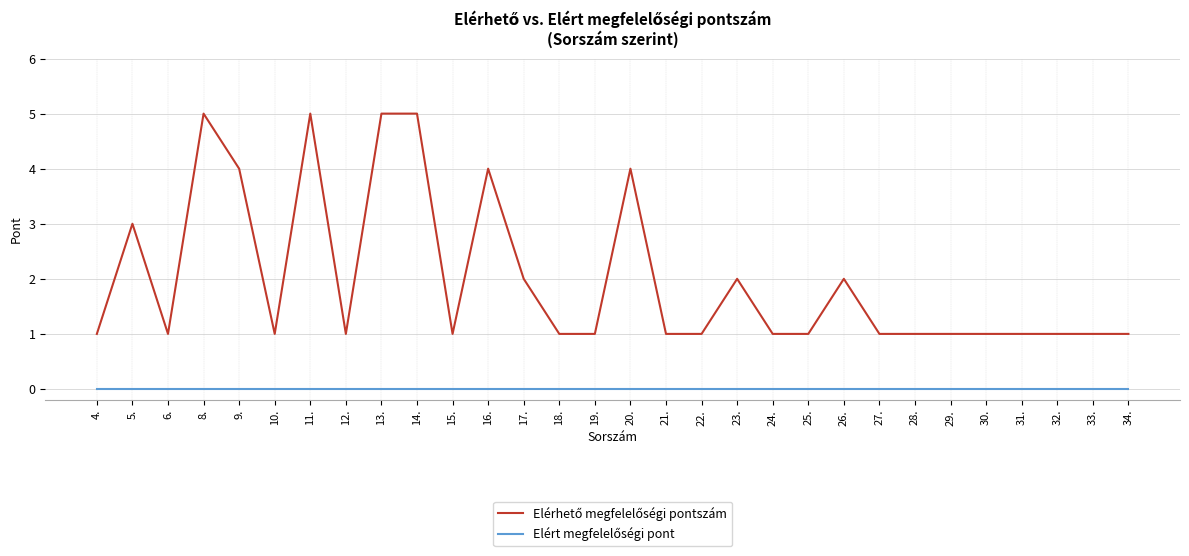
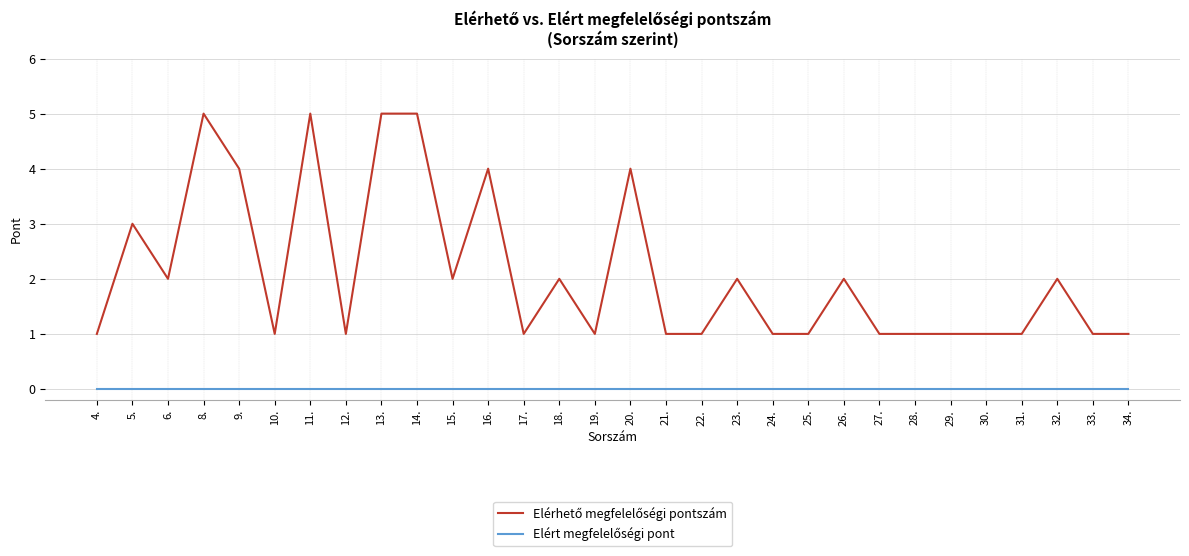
  {
    "Elérhető megfelelőségi pontszám": {
      "4.": 1,
      "5.": 3,
-     "6.": 1,
+     "6.": 2,
      "8.": 5,
      "9.": 4,
      "10.": 1,
      "11.": 5,
      "12.": 1,
      "13.": 5,
      "14.": 5,
-     "15.": 1,
+     "15.": 2,
      "16.": 4,
-     "17.": 2,
-     "18.": 1,
+     "17.": 1,
+     "18.": 2,
      "19.": 1,
      "20.": 4,
      "21.": 1,
      "22.": 1,
      "23.": 2,
      "24.": 1,
      "25.": 1,
      "26.": 2,
      "27.": 1,
      "28.": 1,
      "29.": 1,
      "30.": 1,
      "31.": 1,
-     "32.": 1,
+     "32.": 2,
      "33.": 1,
      "34.": 1
    },
    "Elért megfelelőségi pont": {
      "4.": 0,
      "5.": 0,
      "6.": 0,
      "8.": 0,
      "9.": 0,
      "10.": 0,
      "11.": 0,
      "12.": 0,
      "13.": 0,
      "14.": 0,
      "15.": 0,
      "16.": 0,
      "17.": 0,
      "18.": 0,
      "19.": 0,
      "20.": 0,
      "21.": 0,
      "22.": 0,
      "23.": 0,
      "24.": 0,
      "25.": 0,
      "26.": 0,
      "27.": 0,
      "28.": 0,
      "29.": 0,
      "30.": 0,
      "31.": 0,
      "32.": 0,
      "33.": 0,
      "34.": 0
    }
  }
